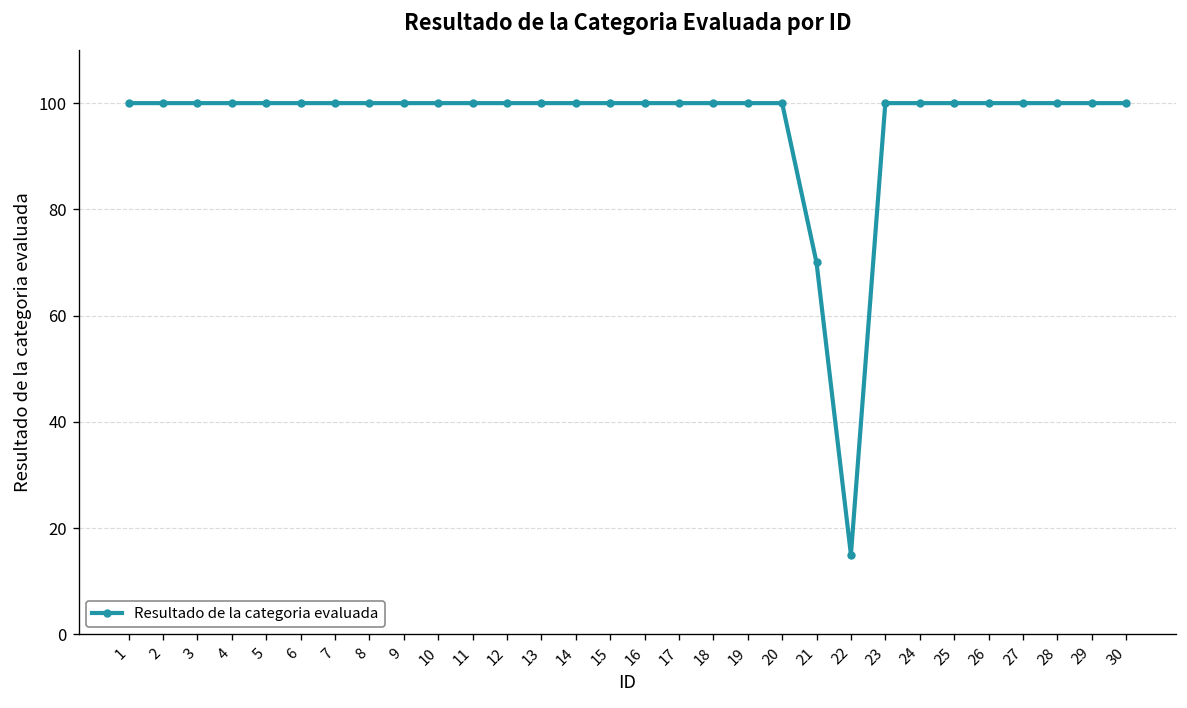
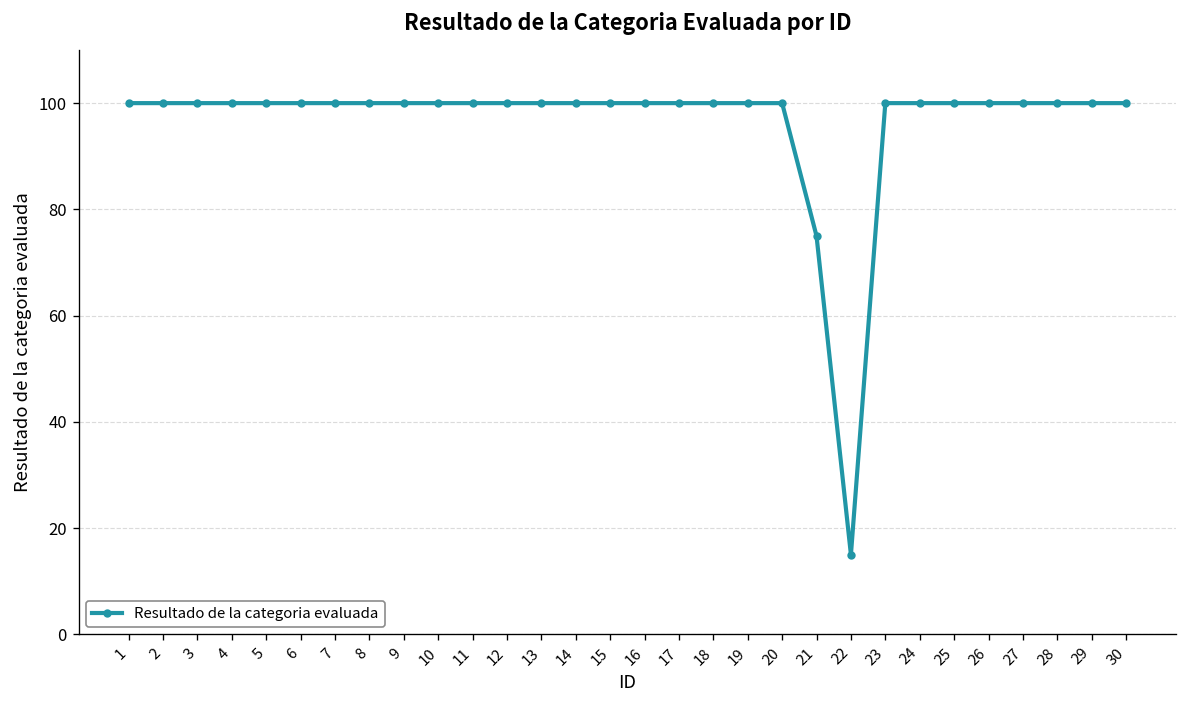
  {
    "1": 100,
    "2": 100,
    "3": 100,
    "4": 100,
    "5": 100,
    "6": 100,
    "7": 100,
    "8": 100,
    "9": 100,
    "10": 100,
    "11": 100,
    "12": 100,
    "13": 100,
    "14": 100,
    "15": 100,
    "16": 100,
    "17": 100,
    "18": 100,
    "19": 100,
    "20": 100,
-   "21": 70,
+   "21": 75,
    "22": 15,
    "23": 100,
    "24": 100,
    "25": 100,
    "26": 100,
    "27": 100,
    "28": 100,
    "29": 100,
    "30": 100
  }
